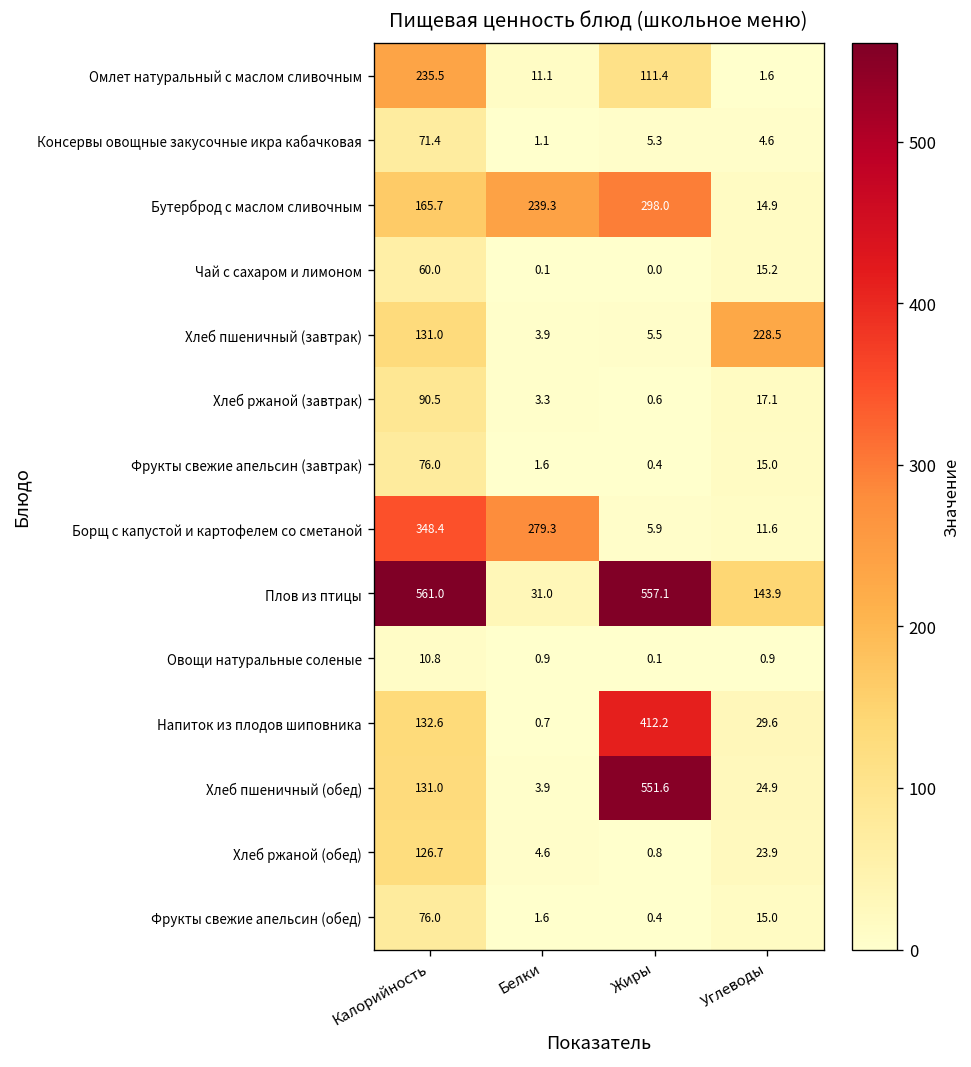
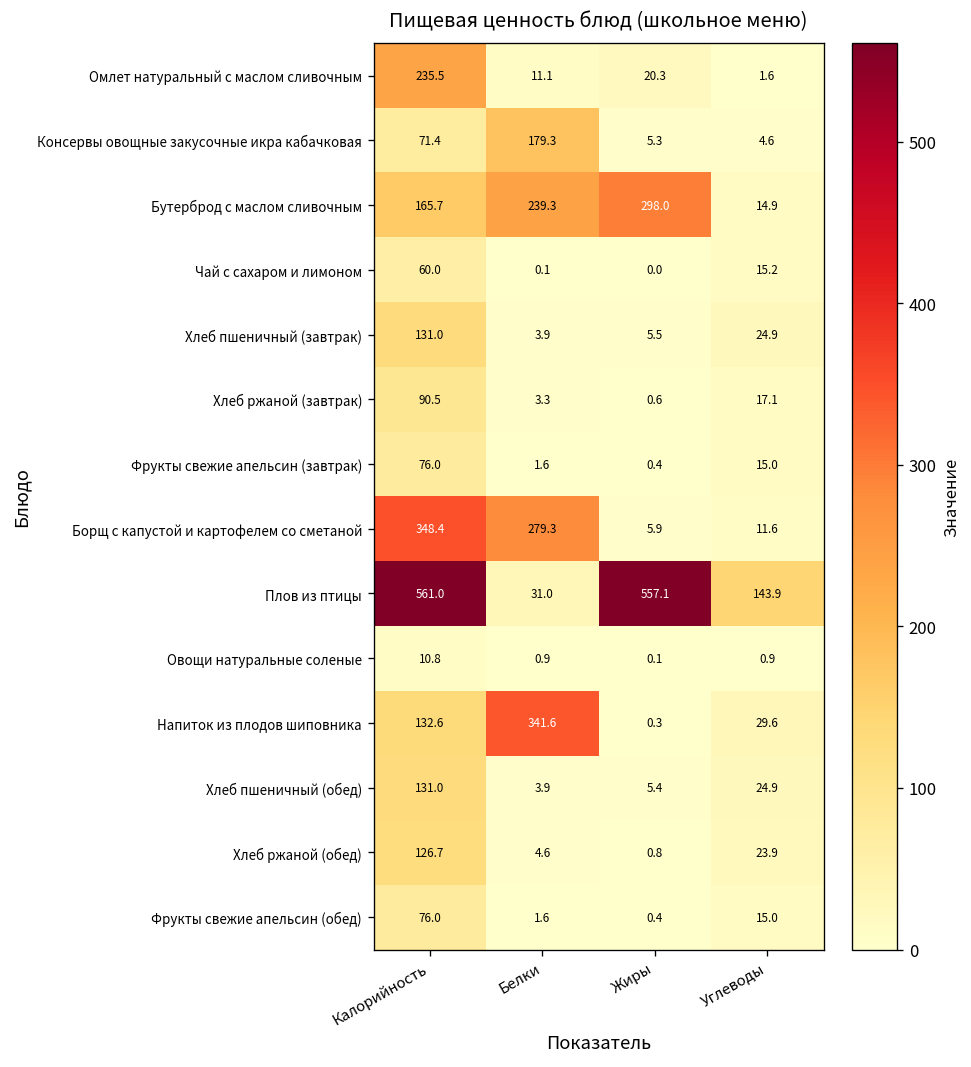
  {
    "Омлет натуральный с маслом сливочным": {
      "Калорийность": 235.5,
      "Белки": 11.1,
-     "Жиры": 111.4,
+     "Жиры": 20.3,
      "Углеводы": 1.6
    },
    "Консервы овощные закусочные икра кабачковая": {
      "Калорийность": 71.4,
-     "Белки": 1.1,
+     "Белки": 179.3,
      "Жиры": 5.3,
      "Углеводы": 4.6
    },
    "Бутерброд с маслом сливочным": {
      "Калорийность": 165.7,
      "Белки": 239.3,
      "Жиры": 298.0,
      "Углеводы": 14.9
    },
    "Чай с сахаром и лимоном": {
      "Калорийность": 60.0,
      "Белки": 0.1,
      "Жиры": 0.0,
      "Углеводы": 15.2
    },
    "Хлеб пшеничный (завтрак)": {
      "Калорийность": 131.0,
      "Белки": 3.9,
      "Жиры": 5.5,
-     "Углеводы": 228.5
+     "Углеводы": 24.9
    },
    "Хлеб ржаной (завтрак)": {
      "Калорийность": 90.5,
      "Белки": 3.3,
      "Жиры": 0.6,
      "Углеводы": 17.1
    },
    "Фрукты свежие апельсин (завтрак)": {
      "Калорийность": 76.0,
      "Белки": 1.6,
      "Жиры": 0.4,
      "Углеводы": 15.0
    },
    "Борщ с капустой и картофелем со сметаной": {
      "Калорийность": 348.4,
      "Белки": 279.3,
      "Жиры": 5.9,
      "Углеводы": 11.6
    },
    "Плов из птицы": {
      "Калорийность": 561.0,
      "Белки": 31.0,
      "Жиры": 557.1,
      "Углеводы": 143.9
    },
    "Овощи натуральные соленые": {
      "Калорийность": 10.8,
      "Белки": 0.9,
      "Жиры": 0.1,
      "Углеводы": 0.9
    },
    "Напиток из плодов шиповника": {
      "Калорийность": 132.6,
-     "Белки": 0.7,
-     "Жиры": 412.2,
+     "Белки": 341.6,
+     "Жиры": 0.3,
      "Углеводы": 29.6
    },
    "Хлеб пшеничный (обед)": {
      "Калорийность": 131.0,
      "Белки": 3.9,
-     "Жиры": 551.6,
+     "Жиры": 5.4,
      "Углеводы": 24.9
    },
    "Хлеб ржаной (обед)": {
      "Калорийность": 126.7,
      "Белки": 4.6,
      "Жиры": 0.8,
      "Углеводы": 23.9
    },
    "Фрукты свежие апельсин (обед)": {
      "Калорийность": 76.0,
      "Белки": 1.6,
      "Жиры": 0.4,
      "Углеводы": 15.0
    }
  }
